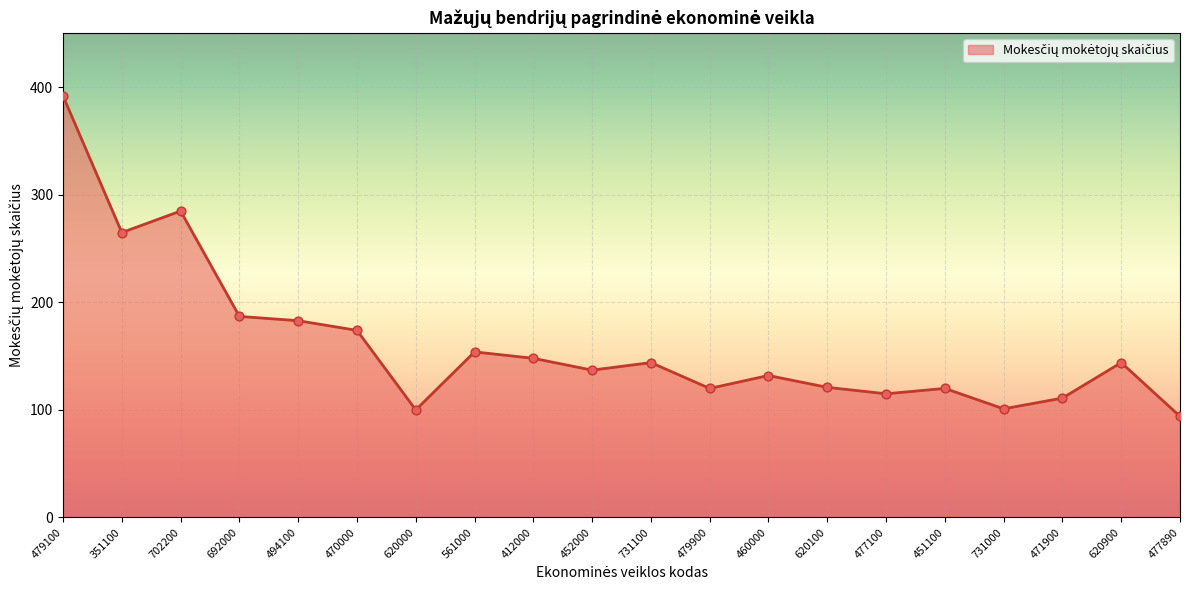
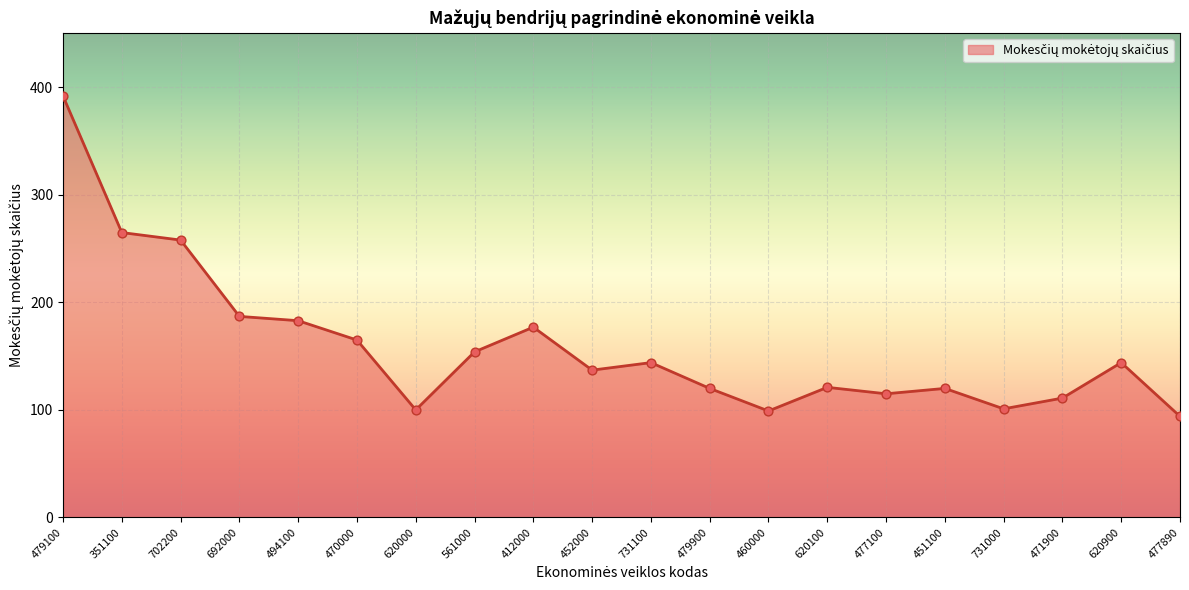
  {
    "479100": 392,
    "351100": 265,
-   "702200": 285,
+   "702200": 258,
    "692000": 187,
    "494100": 183,
-   "470000": 174,
+   "470000": 165,
    "620000": 100,
    "561000": 154,
-   "412000": 148,
+   "412000": 177,
    "452000": 137,
    "731100": 144,
    "479900": 120,
-   "460000": 132,
+   "460000": 99,
    "620100": 121,
    "477100": 115,
    "451100": 120,
    "731000": 101,
    "471900": 111,
    "620900": 144,
    "477890": 94
  }
